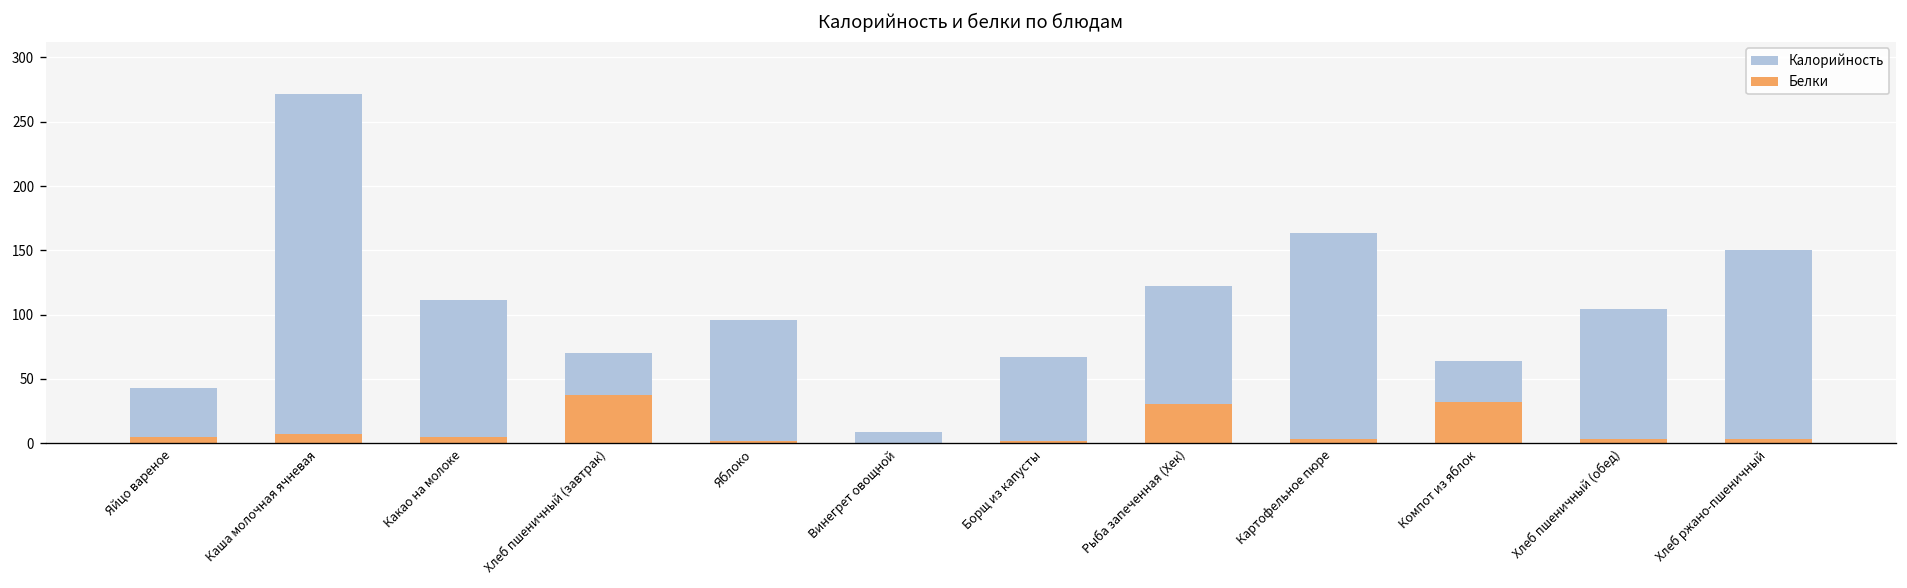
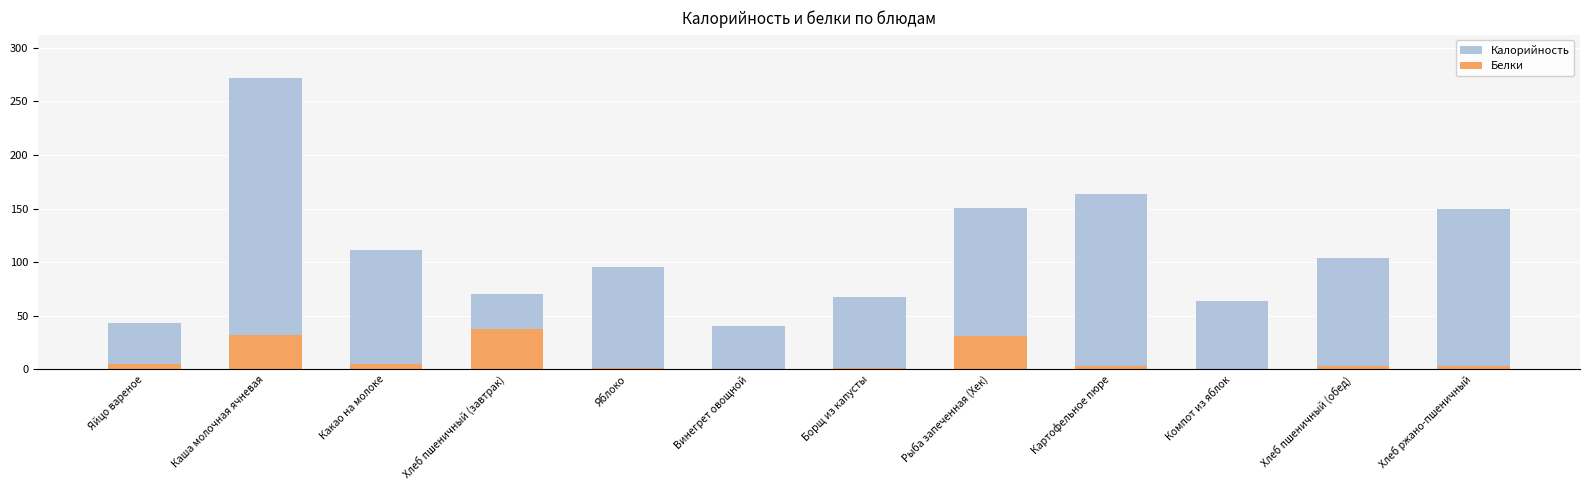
  {
    "Калорийность": {
      "Яйцо вареное": 43,
      "Каша молочная ячневая": 271,
      "Какао на молоке": 111,
      "Хлеб пшеничный (завтрак)": 71,
      "Яблоко": 96,
-     "Винегрет овощной": 9,
+     "Винегрет овощной": 40,
      "Борщ из капусты": 67,
-     "Рыба запеченная (Хек)": 122,
+     "Рыба запеченная (Хек)": 150,
      "Картофельное пюре": 164,
      "Компот из яблок": 64,
      "Хлеб пшеничный (обед)": 104,
      "Хлеб ржано-пшеничный": 150
    },
    "Белки": {
-     "Каша молочная ячневая": 7,
-     "Компот из яблок": 32
+     "Каша молочная ячневая": 32,
+     "Компот из яблок": 0
    }
  }
